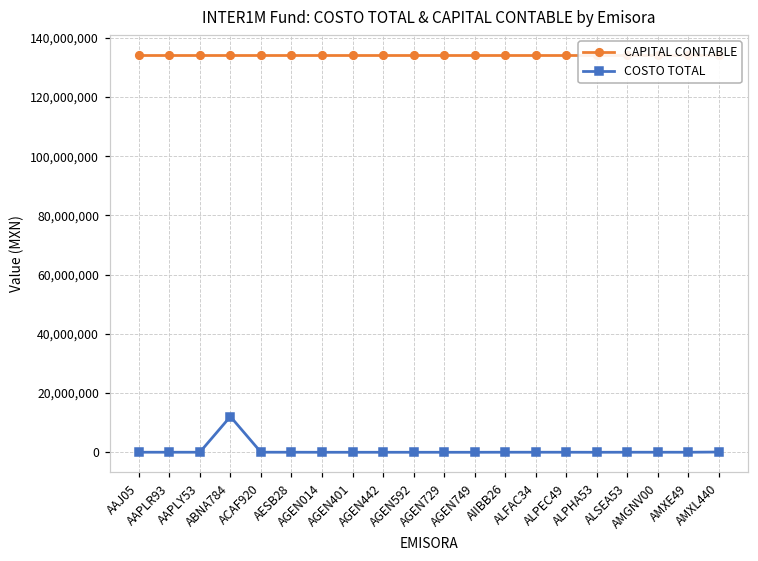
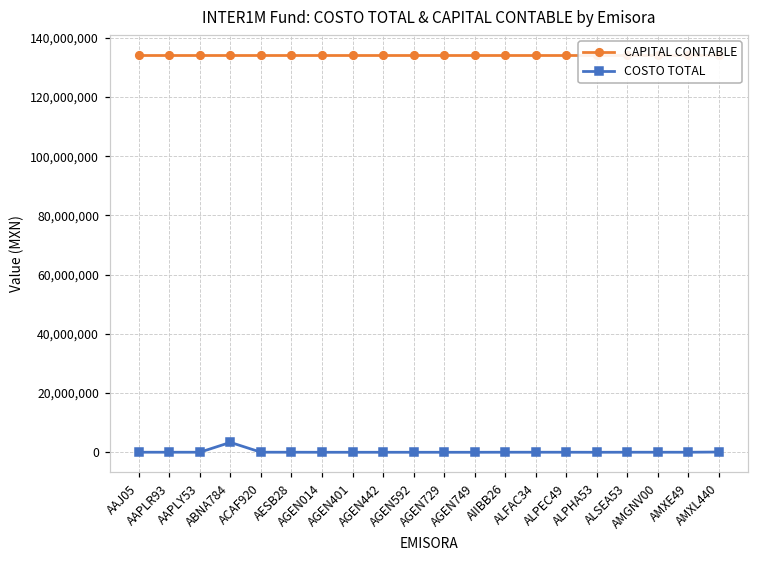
  {
    "CAPITAL CONTABLE": {
      "AAJ05": "134,000,000",
      "AAPLR93": "134,000,000",
      "AAPLY53": "134,000,000",
      "ABNA784": "134,000,000",
      "ACAF920": "134,000,000",
      "AESB28": "134,000,000",
      "AGEN014": "134,000,000",
      "AGEN401": "134,000,000",
      "AGEN442": "134,000,000",
      "AGEN592": "134,000,000",
      "AGEN729": "134,000,000",
      "AGEN749": "134,000,000",
      "AIIBB26": "134,000,000",
      "ALFAC34": "134,000,000",
      "ALPEC49": "134,000,000"
    },
    "COSTO TOTAL": {
      "AAJ05": "0",
      "AAPLR93": "0",
      "AAPLY53": "0",
-     "ABNA784": "12,000,000",
+     "ABNA784": "3,000,000",
      "ACAF920": "0",
      "AESB28": "0",
      "AGEN014": "0",
      "AGEN401": "0",
      "AGEN442": "0",
      "AGEN592": "0",
      "AGEN729": "0",
      "AGEN749": "0",
      "AIIBB26": "0",
      "ALFAC34": "0",
      "ALPEC49": "0",
      "ALPHA53": "0",
      "ALSEA53": "0",
      "AMGNV00": "0",
      "AMXE49": "0",
      "AMXL440": "0"
    }
  }
